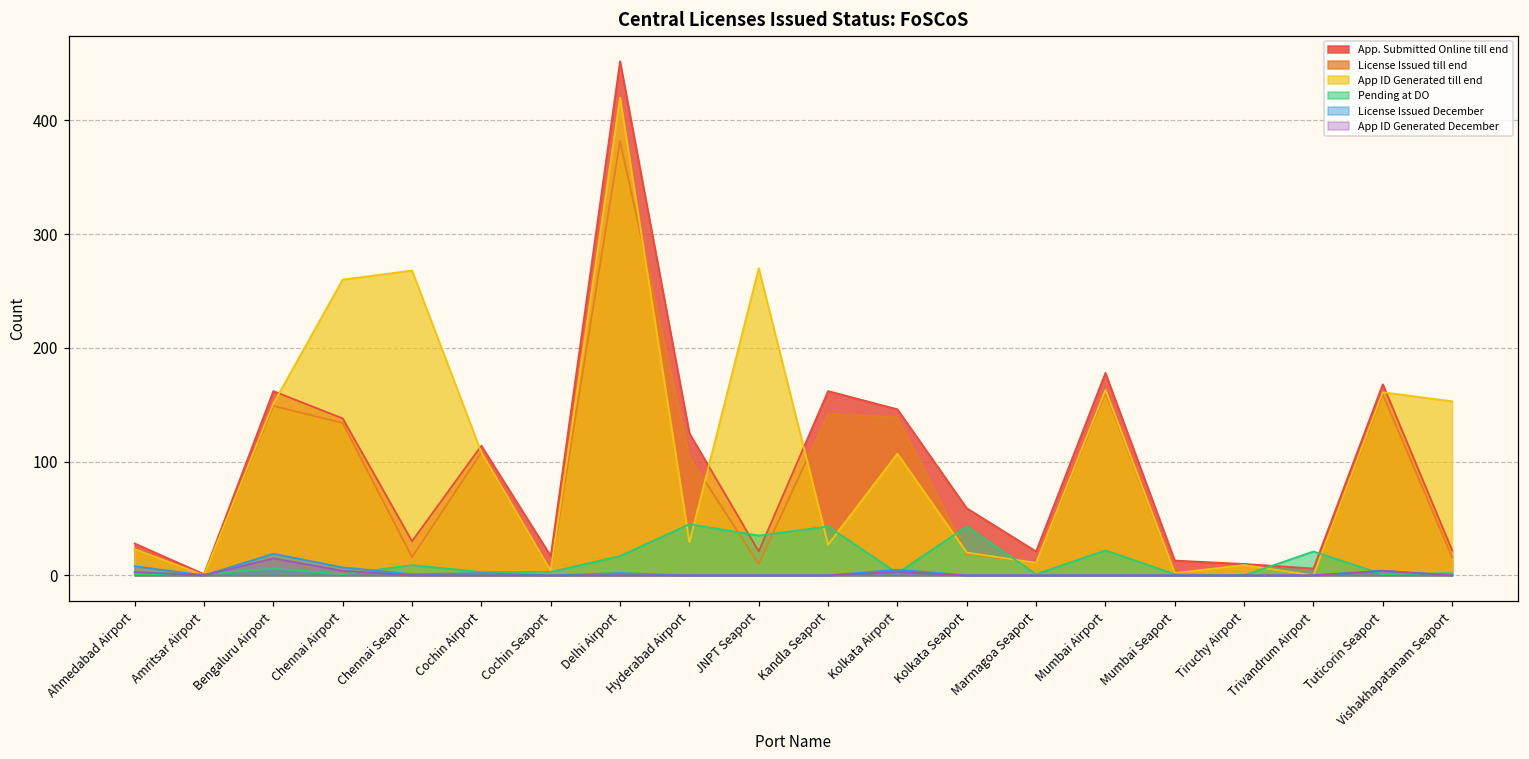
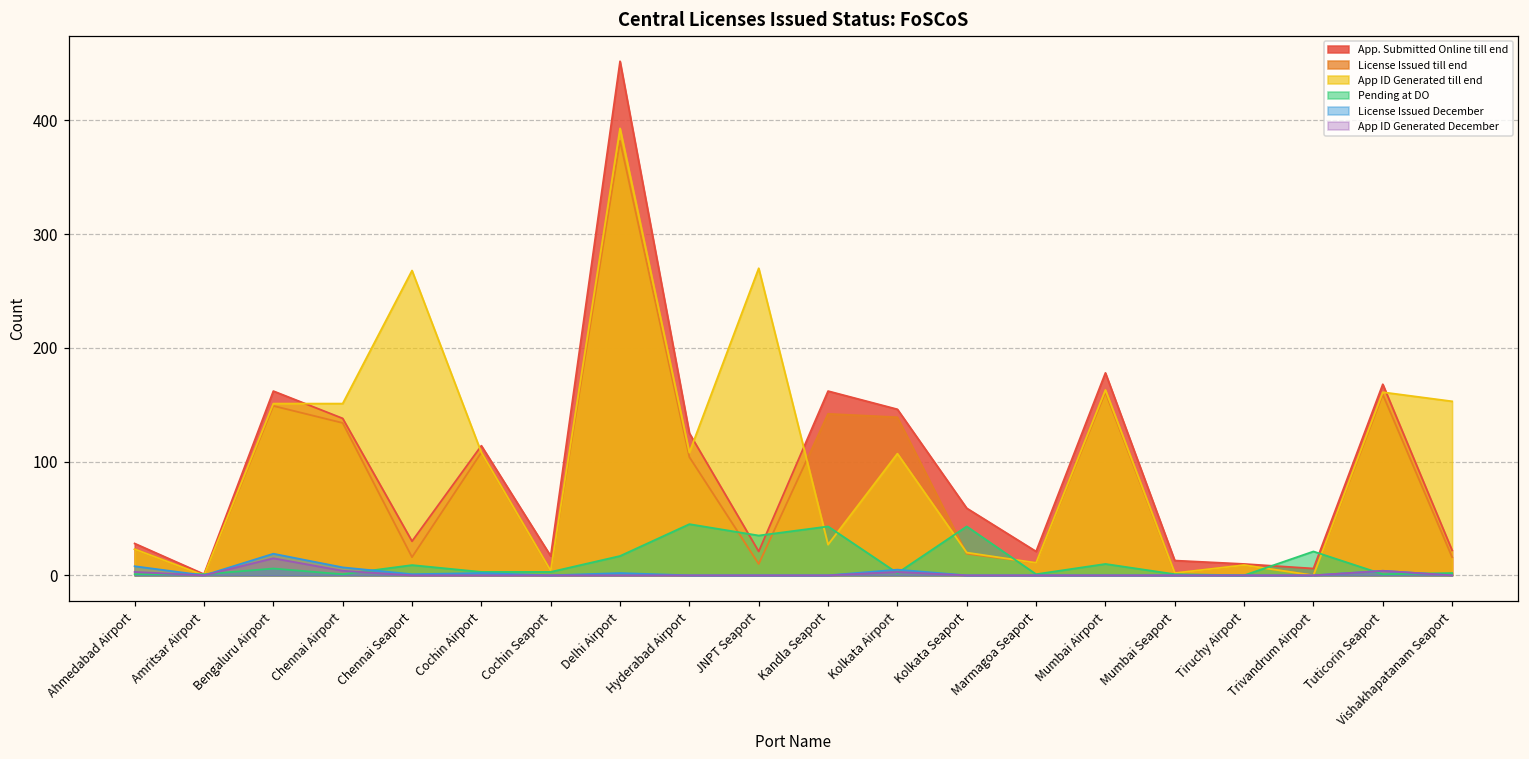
  {
    "App ID Generated till end": {
-     "Chennai Airport": 260,
+     "Chennai Airport": 151,
      "Chennai Seaport": 268,
-     "Delhi Airport": 420,
-     "Hyderabad Airport": 29,
+     "Delhi Airport": 393,
+     "Hyderabad Airport": 108,
      "JNPT Seaport": 270,
      "Kandla Seaport": 27,
      "Kolkata Airport": 107,
      "Vishakhapatanam Seaport": 153
    },
    "Pending at DO": {
      "Bengaluru Airport": 6,
      "Chennai Airport": 1,
      "Chennai Seaport": 9,
      "Delhi Airport": 17,
      "Hyderabad Airport": 45,
      "JNPT Seaport": 35,
      "Kandla Seaport": 43,
      "Kolkata Seaport": 43,
-     "Mumbai Airport": 22,
+     "Mumbai Airport": 10,
      "Trivandrum Airport": 21,
      "Tuticorin Seaport": 1
    },
    "License Issued December": {
      "Ahmedabad Airport": 8,
      "Bengaluru Airport": 19,
      "Chennai Airport": 7
    },
    "App ID Generated December": {
      "Bengaluru Airport": 15,
      "Chennai Airport": 4
    }
  }
